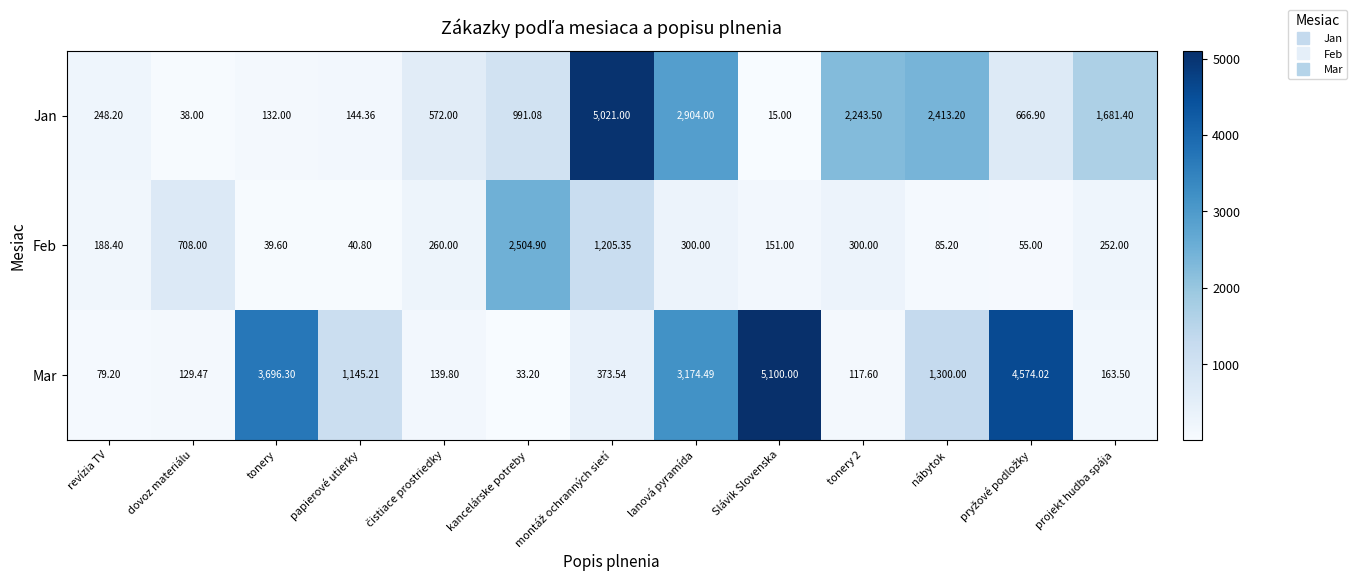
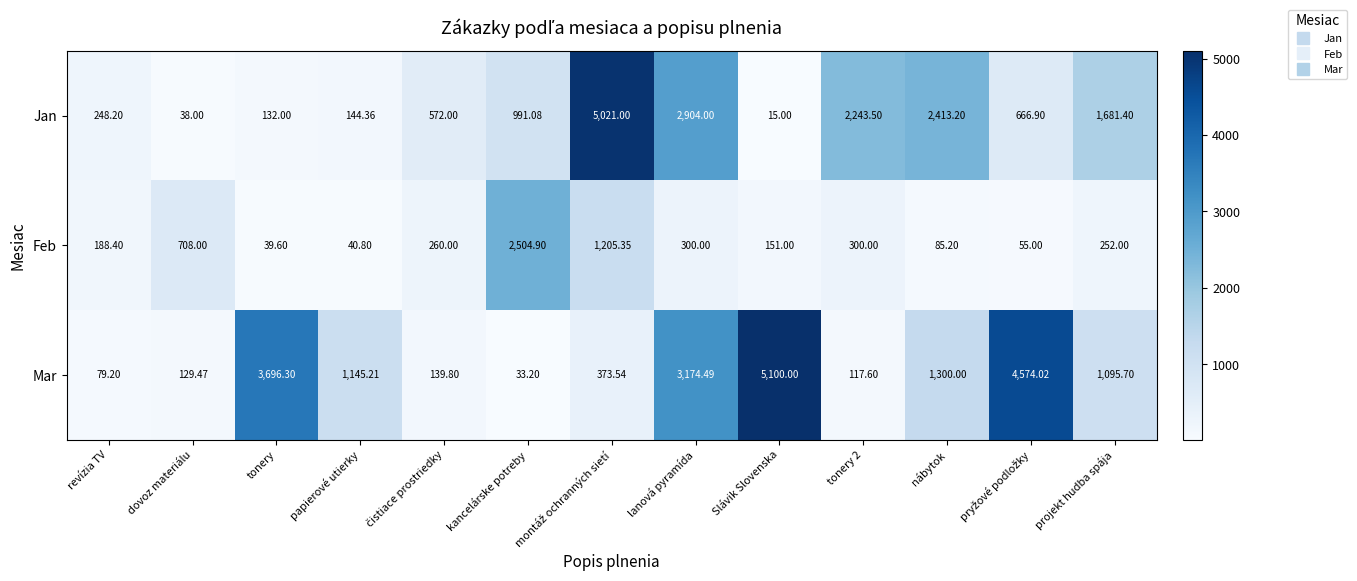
  {
    "Jan": {
      "revízia TV": "248.20",
      "dovoz materiálu": "38.00",
      "tonery": "132.00",
      "papierové utierky": "144.36",
      "čistiace prostriedky": "572.00",
      "kancelárske potreby": "991.08",
      "montáž ochranných sietí": "5,021.00",
      "lanová pyramída": "2,904.00",
      "Slávik Slovenska": "15.00",
      "tonery 2": "2,243.50",
      "nábytok": "2,413.20",
      "pryžové podložky": "666.90",
      "projekt hudba spája": "1,681.40"
    },
    "Feb": {
      "revízia TV": "188.40",
      "dovoz materiálu": "708.00",
      "tonery": "39.60",
      "papierové utierky": "40.80",
      "čistiace prostriedky": "260.00",
      "kancelárske potreby": "2,504.90",
      "montáž ochranných sietí": "1,205.35",
      "lanová pyramída": "300.00",
      "Slávik Slovenska": "151.00",
      "tonery 2": "300.00",
      "nábytok": "85.20",
      "pryžové podložky": "55.00",
      "projekt hudba spája": "252.00"
    },
    "Mar": {
      "revízia TV": "79.20",
      "dovoz materiálu": "129.47",
      "tonery": "3,696.30",
      "papierové utierky": "1,145.21",
      "čistiace prostriedky": "139.80",
      "kancelárske potreby": "33.20",
      "montáž ochranných sietí": "373.54",
      "lanová pyramída": "3,174.49",
      "Slávik Slovenska": "5,100.00",
      "tonery 2": "117.60",
      "nábytok": "1,300.00",
      "pryžové podložky": "4,574.02",
-     "projekt hudba spája": "163.50"
+     "projekt hudba spája": "1,095.70"
    }
  }
